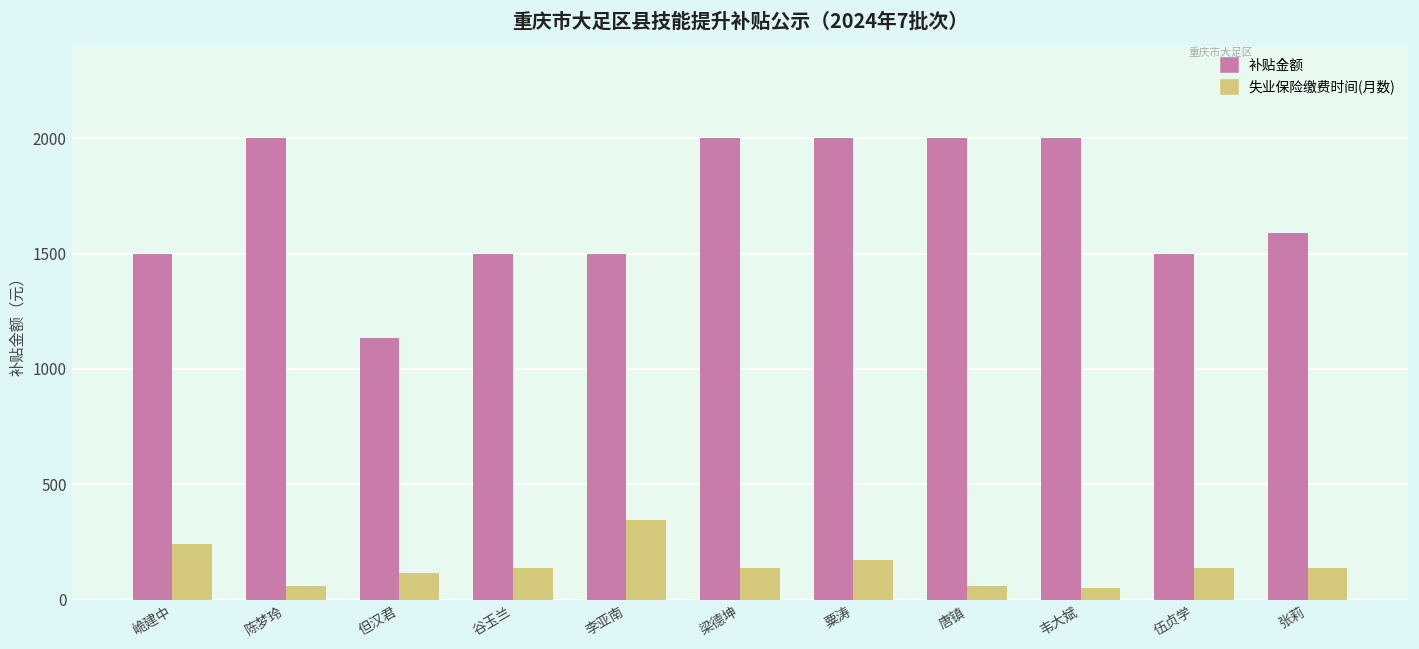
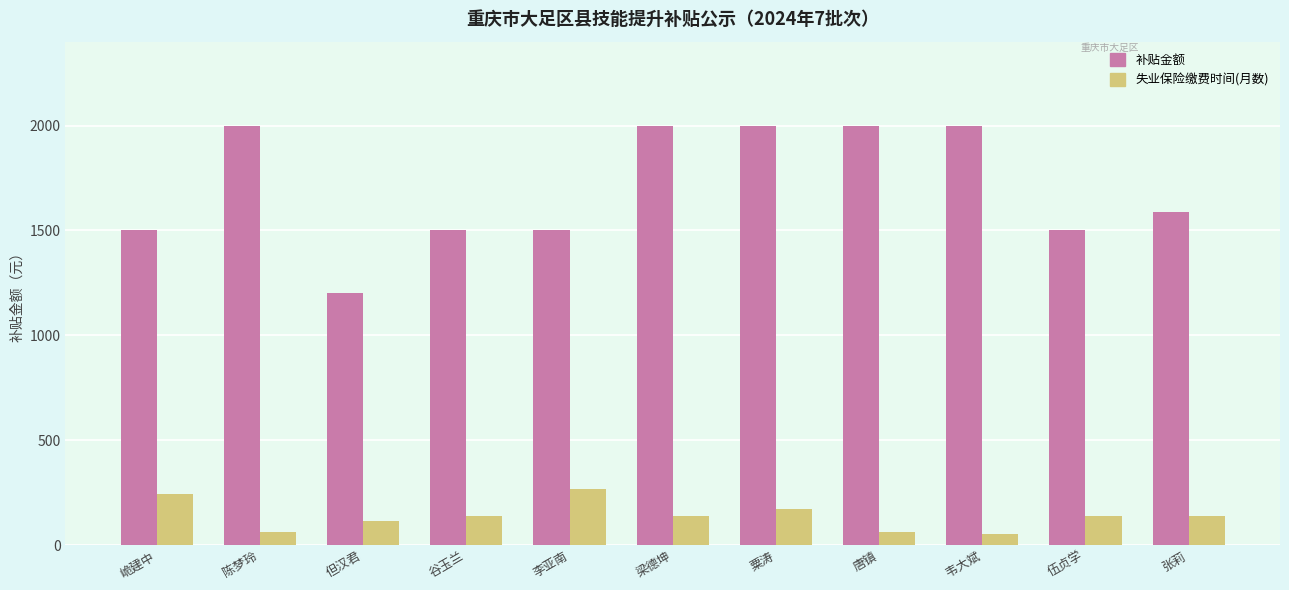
  {
    "补贴金额": {
      "峗建中": 1500,
      "陈梦玲": 2000,
-     "但汉君": 1130,
+     "但汉君": 1200,
      "谷玉兰": 1500,
      "李亚南": 1500,
      "梁德坤": 2000,
      "粟涛": 2000,
      "唐镇": 2000,
      "韦大斌": 2000,
      "伍贞学": 1500,
      "张莉": 1590
    },
    "失业保险缴费时间(月数)": {
      "峗建中": 240,
      "陈梦玲": 60,
      "但汉君": 120,
      "谷玉兰": 140,
-     "李亚南": 340,
+     "李亚南": 270,
      "梁德坤": 140,
      "粟涛": 170,
      "唐镇": 60,
      "韦大斌": 50,
      "伍贞学": 140,
      "张莉": 140
    }
  }
